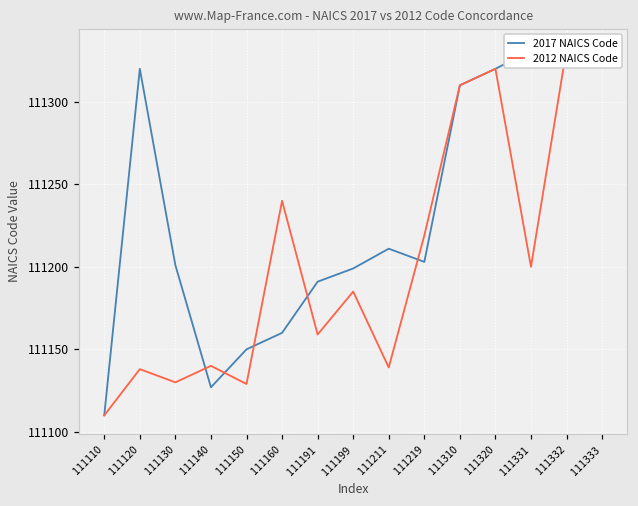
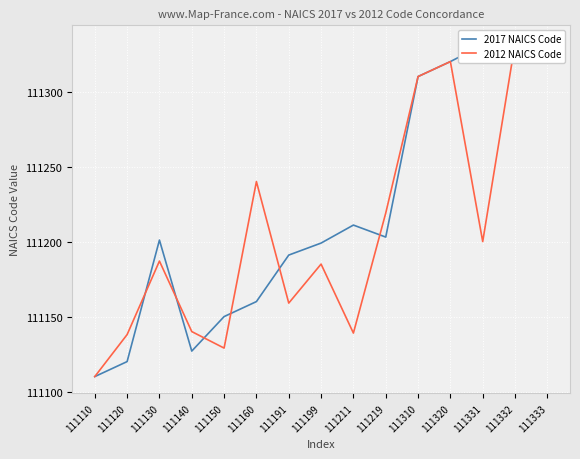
  {
    "2017 NAICS Code": {
-     "111120": 111320,
+     "111120": 111120,
      "111130": 111201,
      "111140": 111127,
      "111150": 111150,
      "111160": 111160,
      "111191": 111191,
      "111199": 111199,
      "111211": 111211,
      "111219": 111203
    },
    "2012 NAICS Code": {
      "111120": 111138,
-     "111130": 111130,
+     "111130": 111187,
      "111140": 111140,
      "111150": 111129,
      "111160": 111240,
      "111191": 111159,
      "111199": 111185,
      "111211": 111139,
      "111219": 111219,
      "111331": 111200
    }
  }
